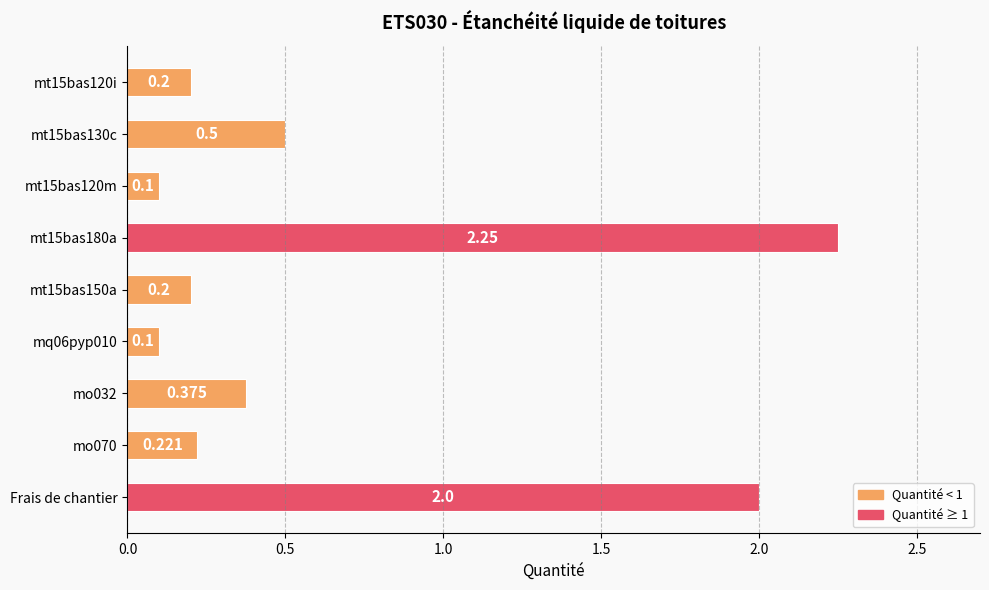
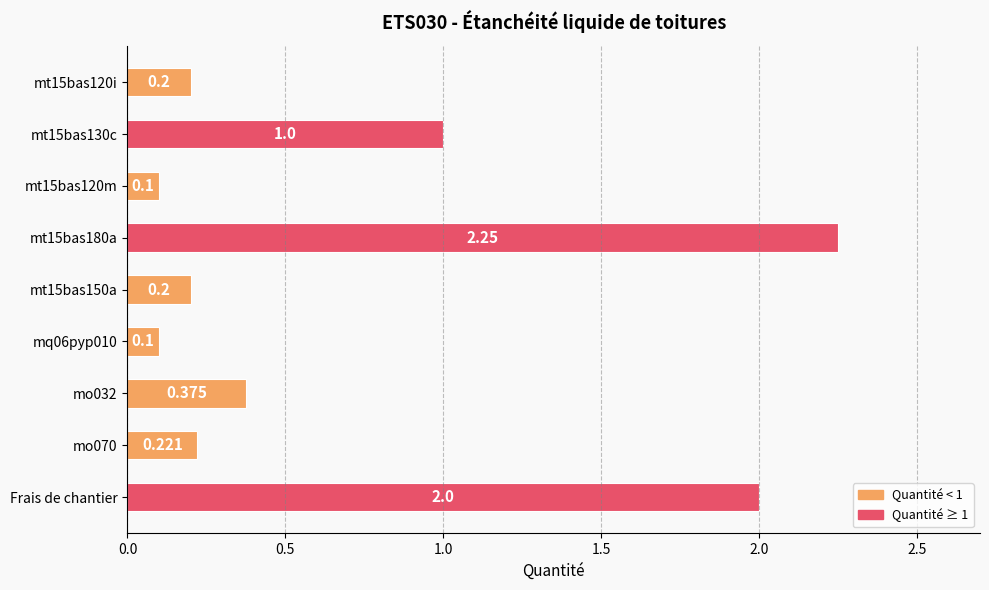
  {
    "mt15bas120i": 0.2,
-   "mt15bas130c": 0.5,
+   "mt15bas130c": 1.0,
    "mt15bas120m": 0.1,
    "mt15bas180a": 2.25,
    "mt15bas150a": 0.2,
    "mq06pyp010": 0.1,
    "mo032": 0.375,
    "mo070": 0.221,
    "Frais de chantier": 2.0
  }
